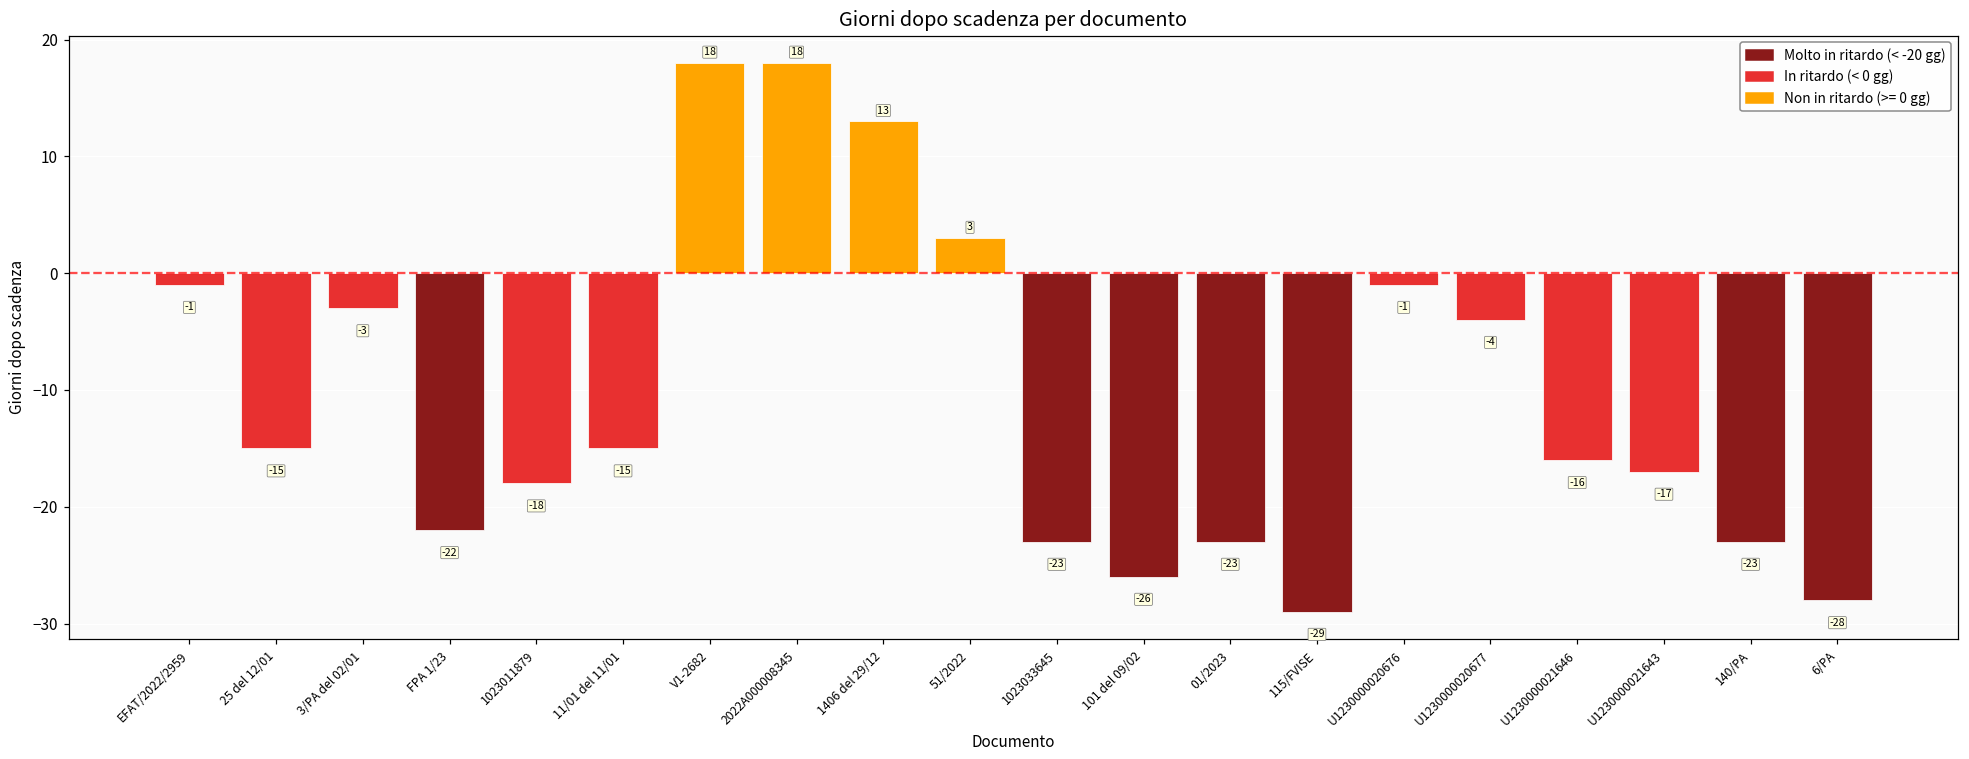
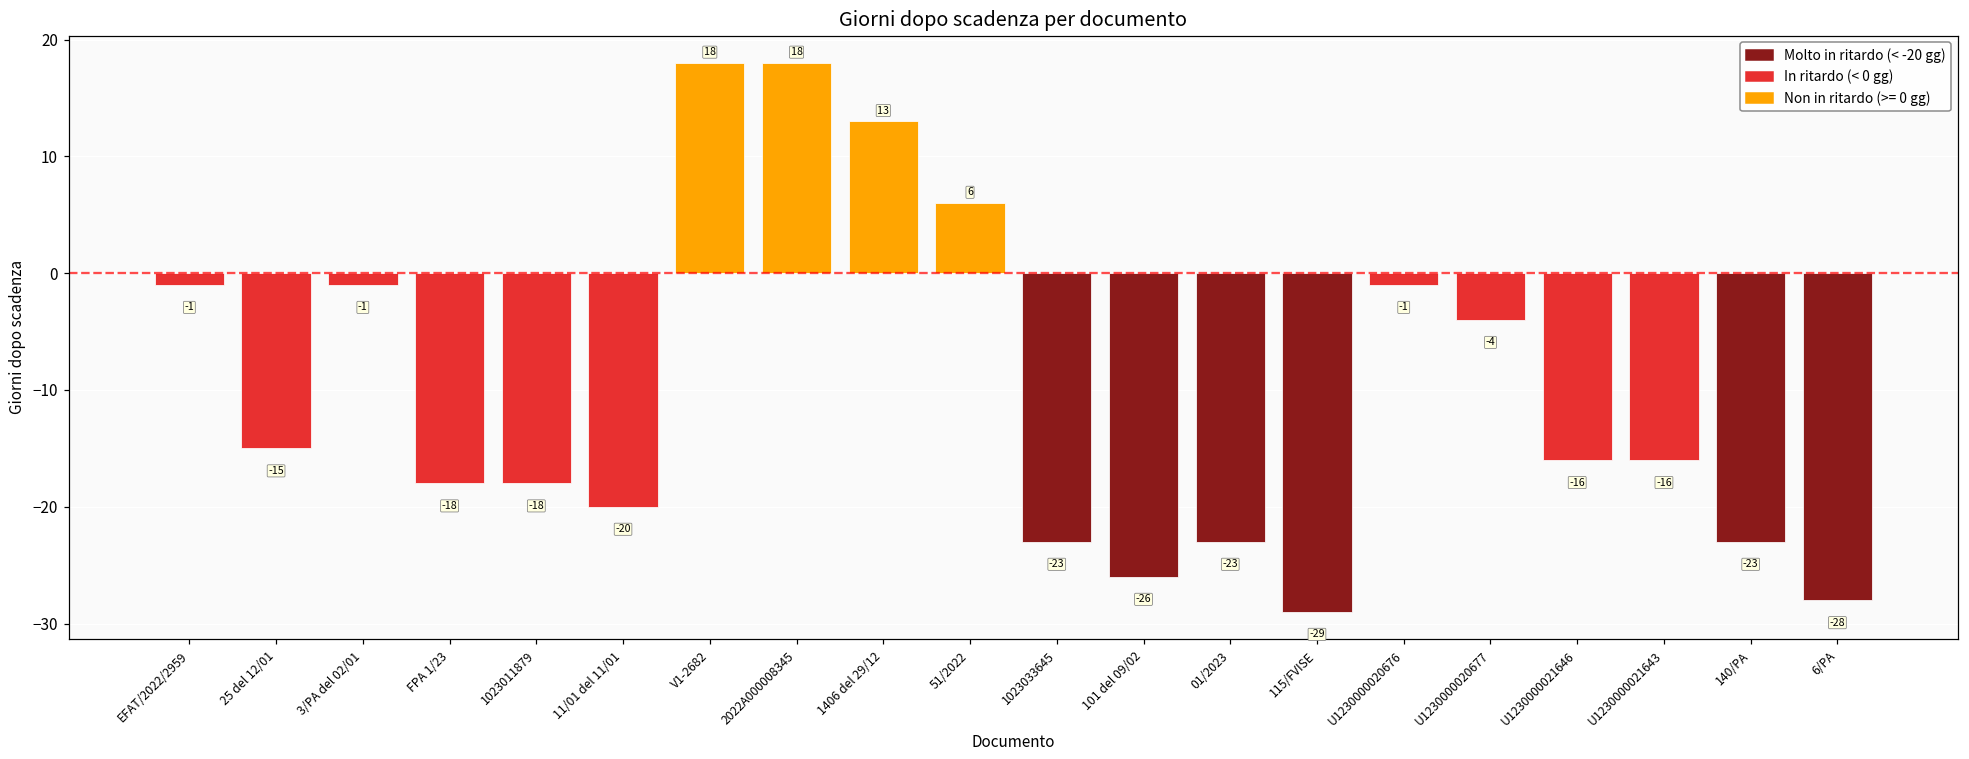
  {
-   "3/PA del 02/01": -3,
-   "FPA 1/23": -22,
-   "11/01 del 11/01": -15,
-   "51/2022": 3,
-   "U1230000021643": -17
+   "3/PA del 02/01": -1,
+   "FPA 1/23": -18,
+   "11/01 del 11/01": -20,
+   "51/2022": 6,
+   "U1230000021643": -16
  }
